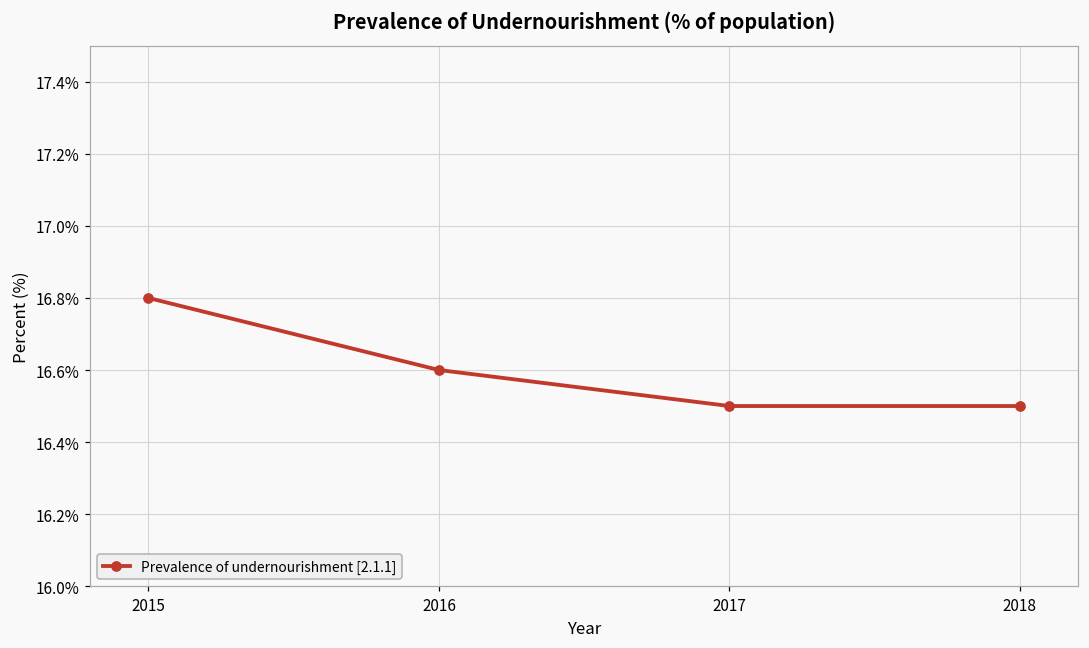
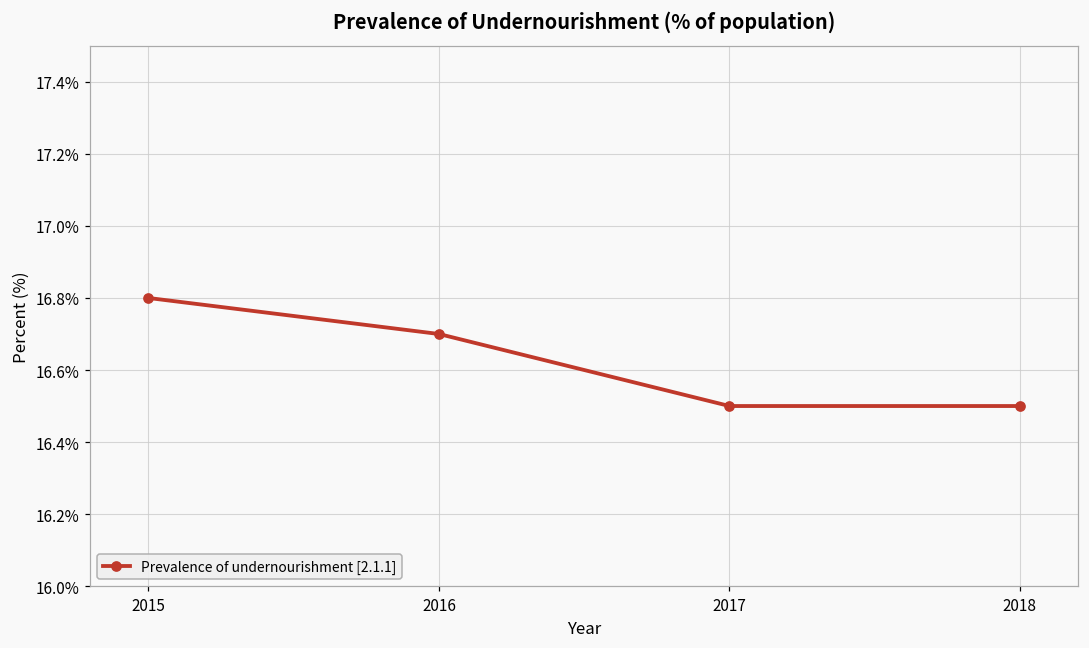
  {
    "2015": "16.8%",
-   "2016": "16.6%",
+   "2016": "16.7%",
    "2017": "16.5%",
    "2018": "16.5%"
  }
